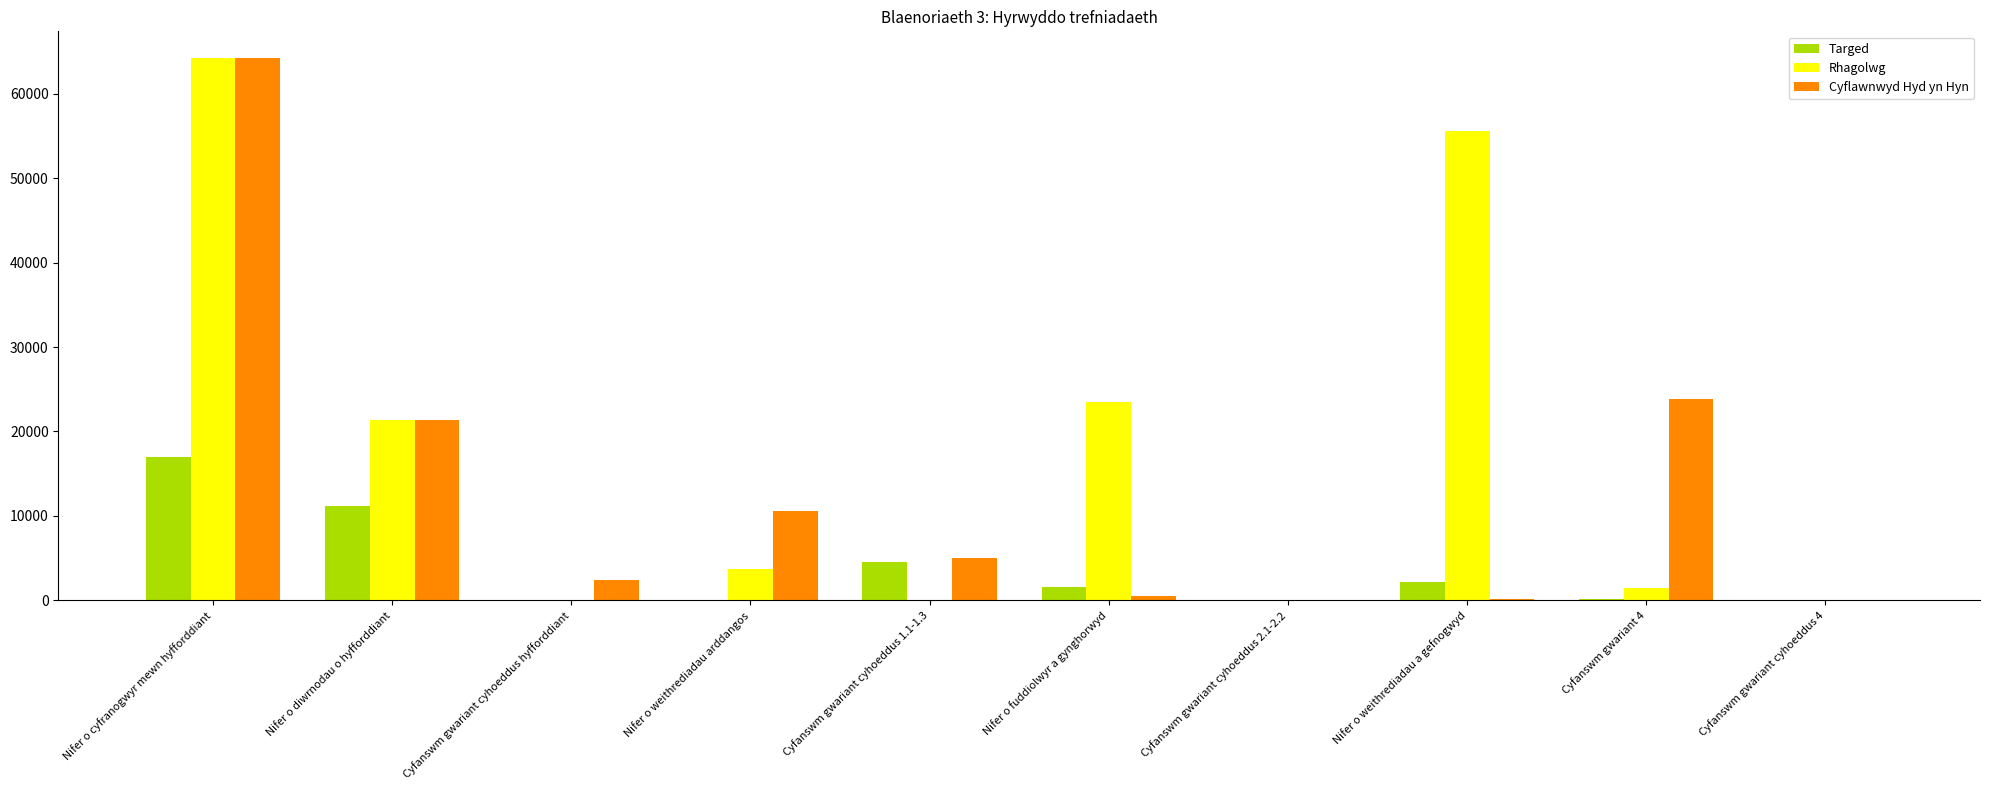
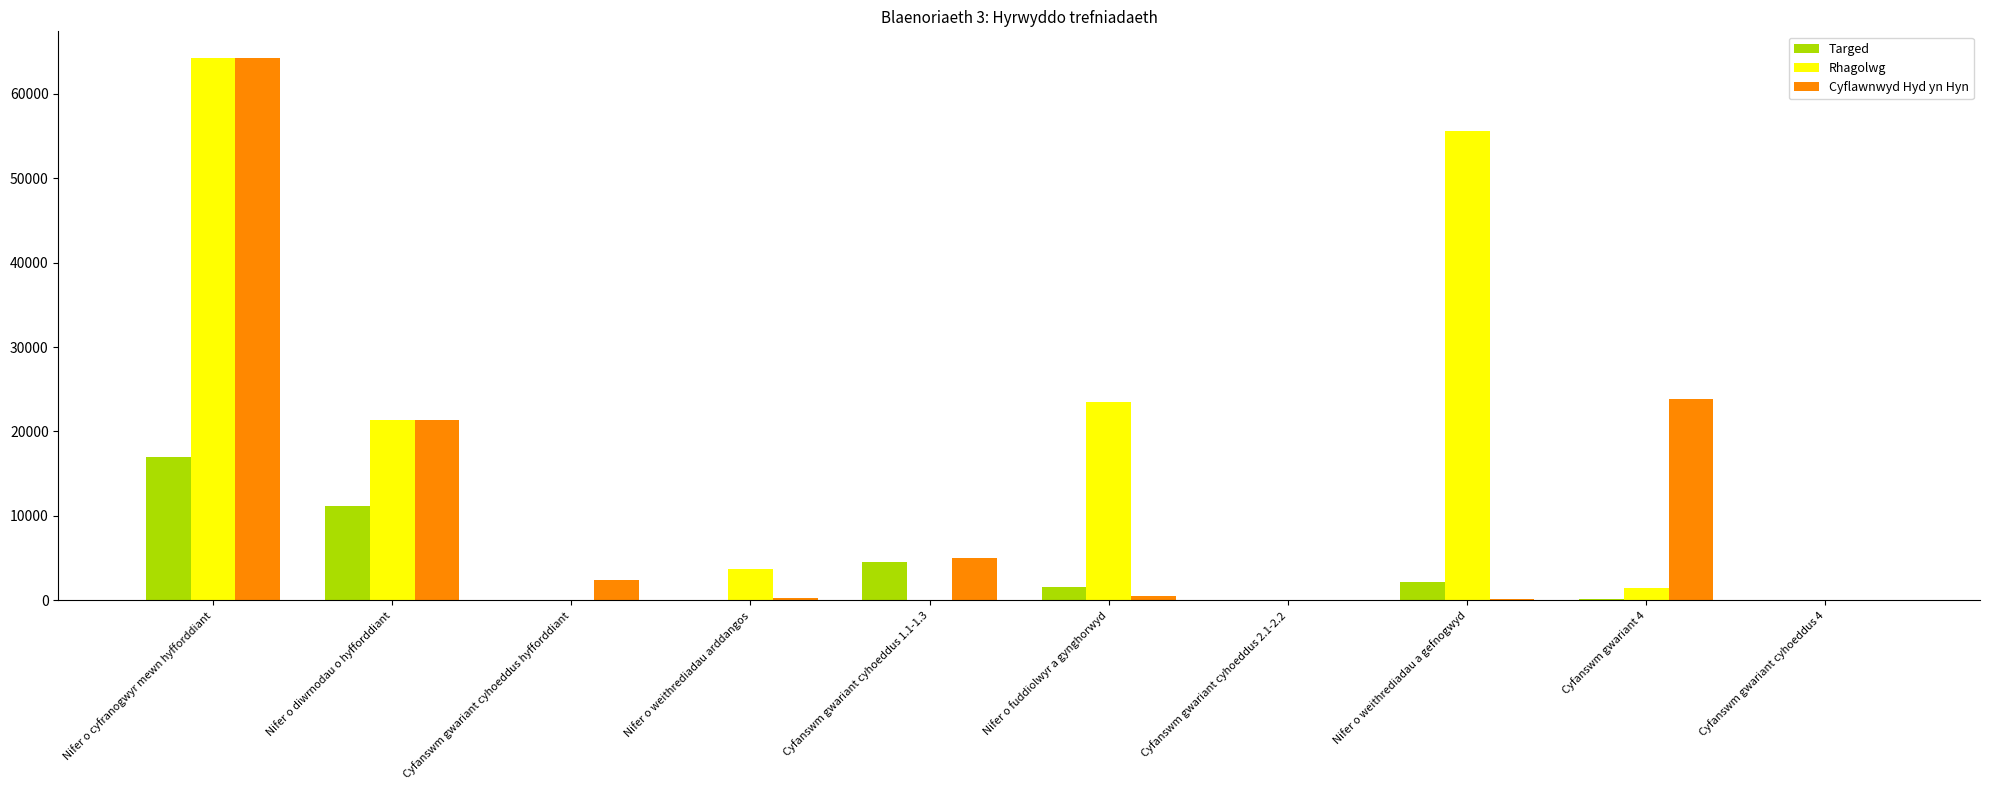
  {
    "Targed": {
      "Nifer o cyfranogwyr mewn hyfforddiant": 17000,
      "Nifer o diwrnodau o hyfforddiant": 11000,
      "Cyfanswm gwariant cyhoeddus 1.1-1.3": 4000,
      "Nifer o fuddiolwyr a gynghorwyd": 2000,
      "Nifer o weithrediadau a gefnogwyd": 2000
    },
    "Rhagolwg": {
      "Nifer o cyfranogwyr mewn hyfforddiant": 64000,
      "Nifer o diwrnodau o hyfforddiant": 21000,
      "Nifer o weithrediadau arddangos": 4000,
      "Nifer o fuddiolwyr a gynghorwyd": 23000,
      "Nifer o weithrediadau a gefnogwyd": 56000,
      "Cyfanswm gwariant 4": 1000
    },
    "Cyflawnwyd Hyd yn Hyn": {
      "Nifer o cyfranogwyr mewn hyfforddiant": 64000,
      "Nifer o diwrnodau o hyfforddiant": 21000,
      "Cyfanswm gwariant cyhoeddus hyfforddiant": 2000,
-     "Nifer o weithrediadau arddangos": 11000,
+     "Nifer o weithrediadau arddangos": 0,
      "Cyfanswm gwariant cyhoeddus 1.1-1.3": 5000,
      "Nifer o fuddiolwyr a gynghorwyd": 0,
      "Cyfanswm gwariant 4": 24000
    }
  }
